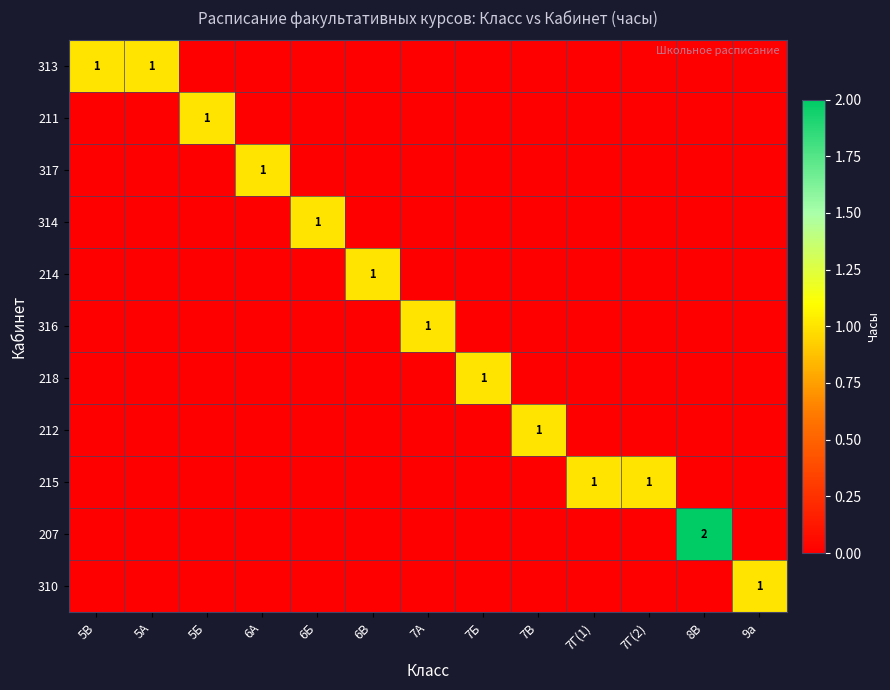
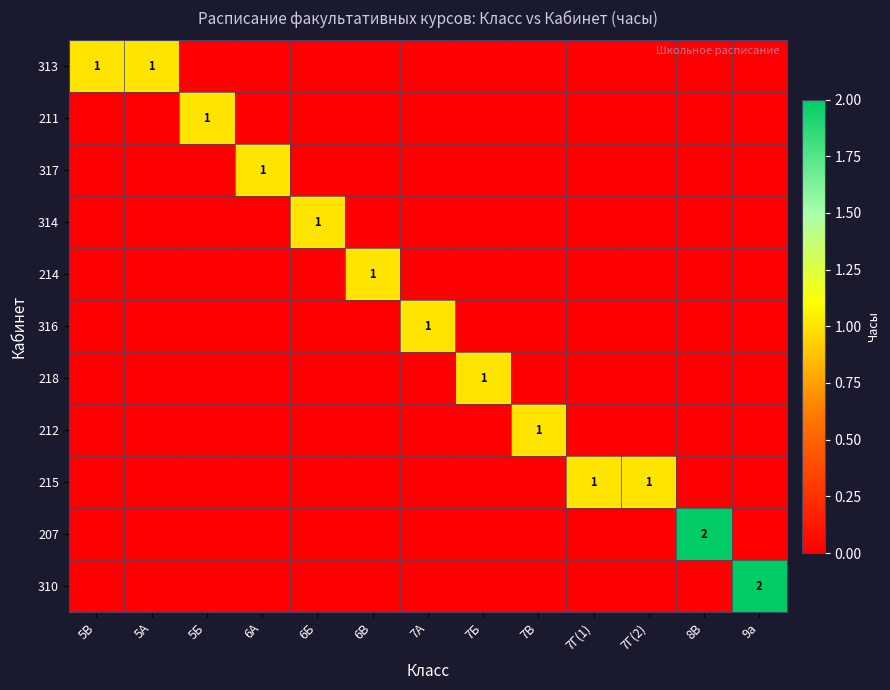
  {
    "313": {
      "5В": 1,
      "5А": 1
    },
    "211": {
      "5Б": 1
    },
    "317": {
      "6А": 1
    },
    "314": {
      "6Б": 1
    },
    "214": {
      "6В": 1
    },
    "316": {
      "7А": 1
    },
    "218": {
      "7Б": 1
    },
    "212": {
      "7В": 1
    },
    "215": {
      "7Г(1)": 1,
      "7Г(2)": 1
    },
    "207": {
      "8В": 2
    },
    "310": {
-     "9а": 1
+     "9а": 2
    }
  }
